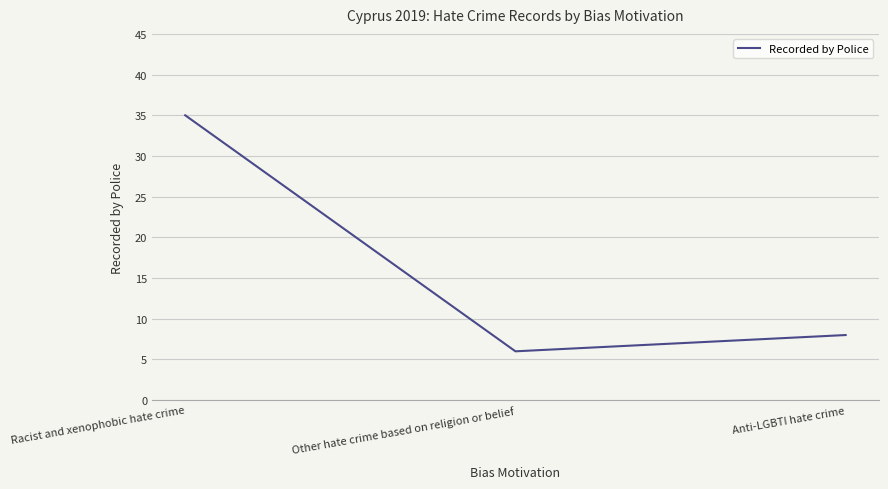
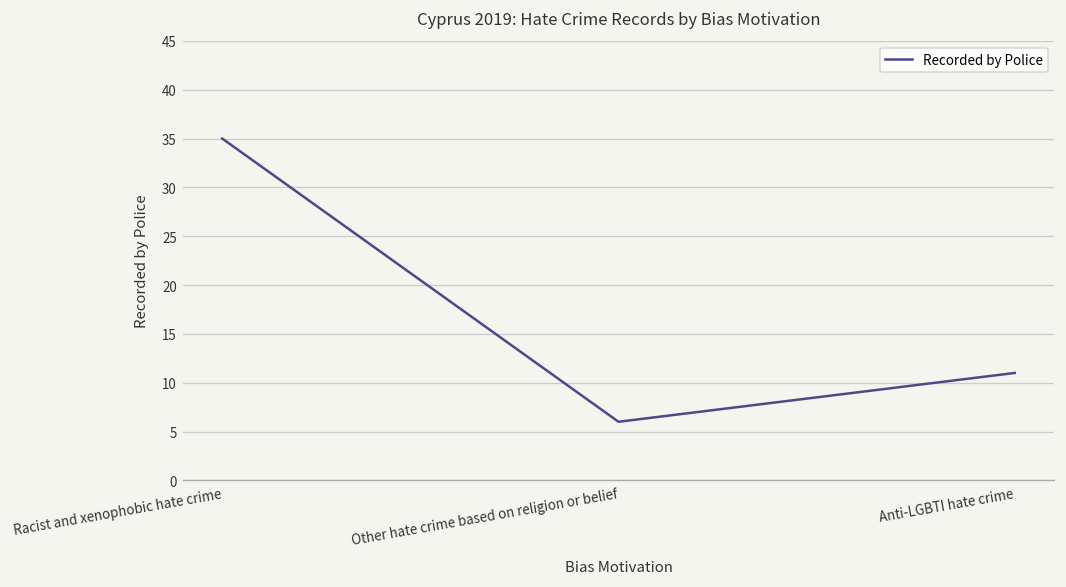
  {
    "Racist and xenophobic hate crime": 35,
    "Other hate crime based on religion or belief": 6,
-   "Anti-LGBTI hate crime": 8
+   "Anti-LGBTI hate crime": 11
  }
